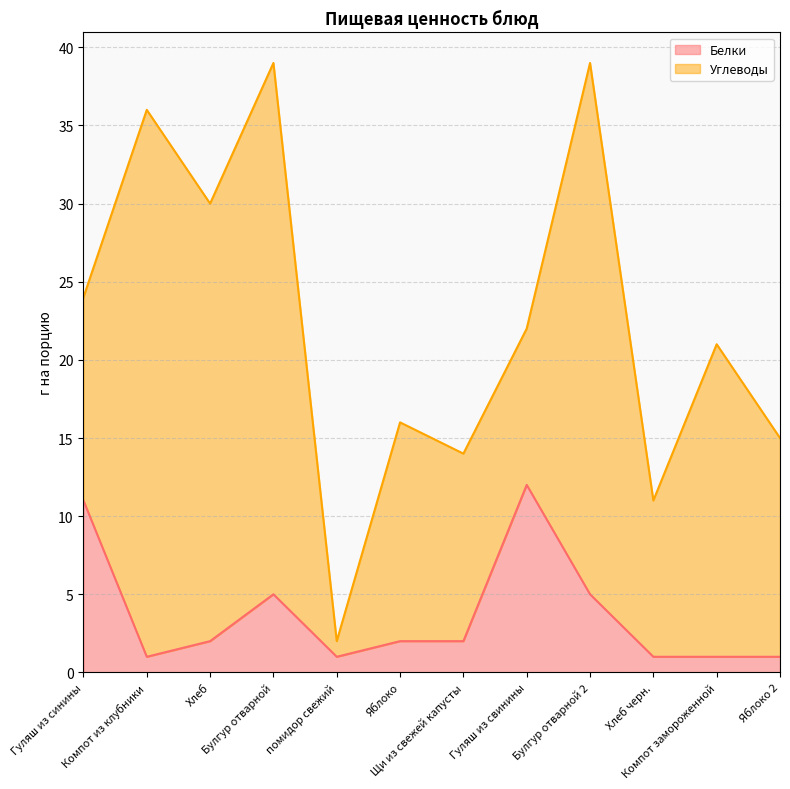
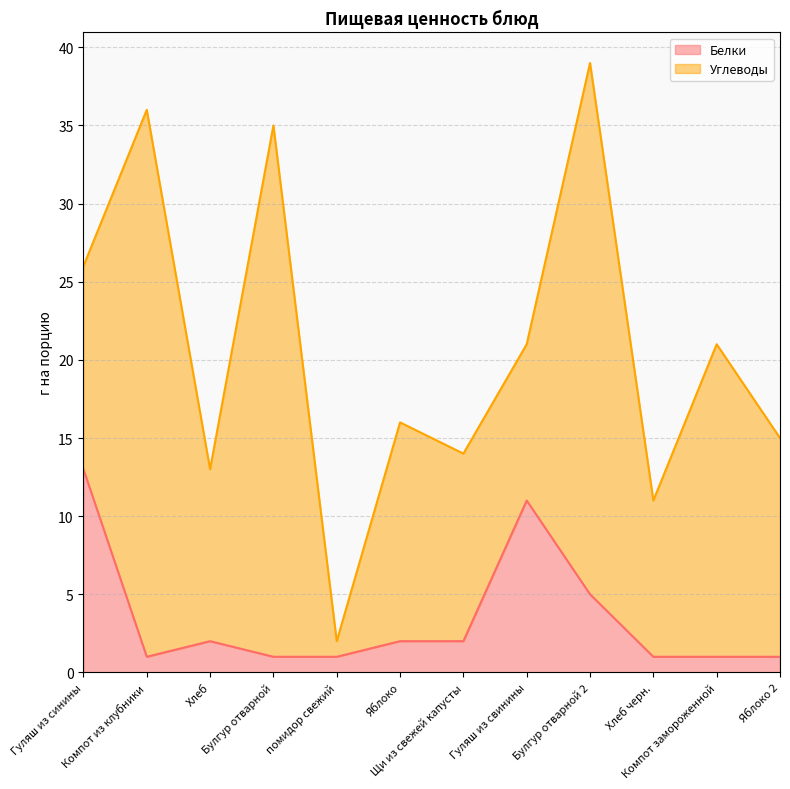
  {
    "Белки": {
-     "Гуляш из синины": 11,
+     "Гуляш из синины": 13,
      "Компот из клубники": 1,
      "Хлеб": 2,
-     "Булгур отварной": 5,
+     "Булгур отварной": 1,
      "помидор свежий": 1,
      "Яблоко": 2,
      "Щи из свежей капусты": 2,
-     "Гуляш из свинины": 12,
+     "Гуляш из свинины": 11,
      "Булгур отварной 2": 5,
      "Хлеб черн.": 1,
      "Компот замороженной": 1,
      "Яблоко 2": 1
    },
    "Углеводы": {
      "Гуляш из синины": 13,
      "Компот из клубники": 35,
-     "Хлеб": 28,
+     "Хлеб": 11,
      "Булгур отварной": 34,
      "помидор свежий": 1,
      "Яблоко": 14,
      "Щи из свежей капусты": 12,
      "Гуляш из свинины": 10,
      "Булгур отварной 2": 34,
      "Хлеб черн.": 10,
      "Компот замороженной": 20,
      "Яблоко 2": 14
    }
  }
